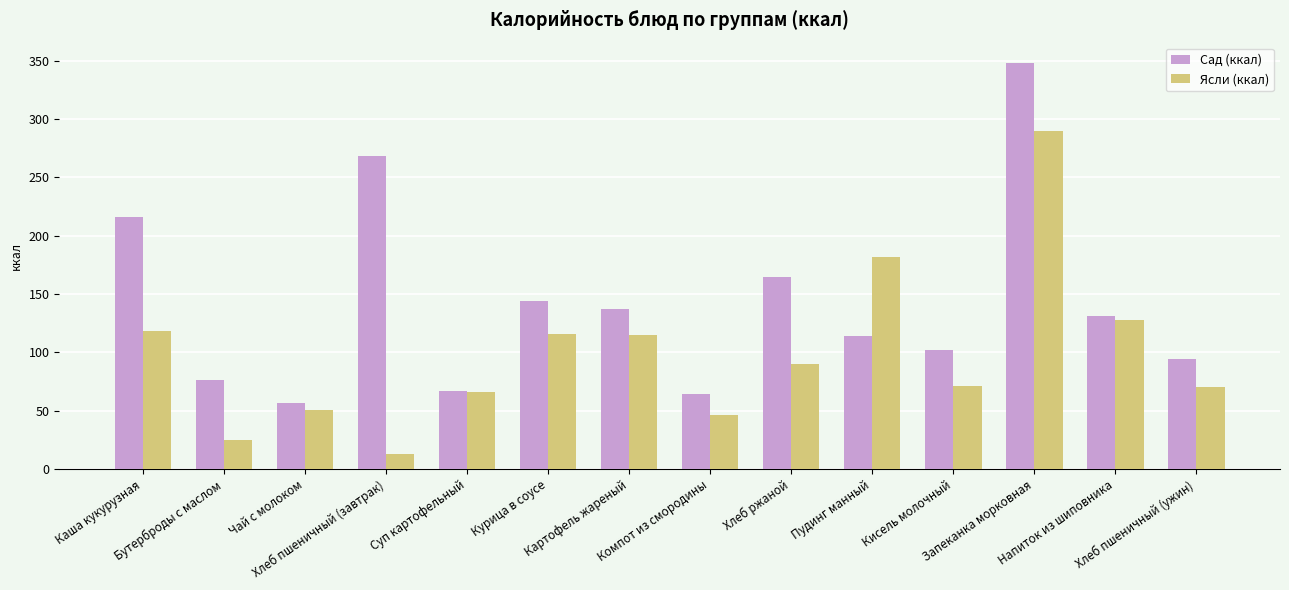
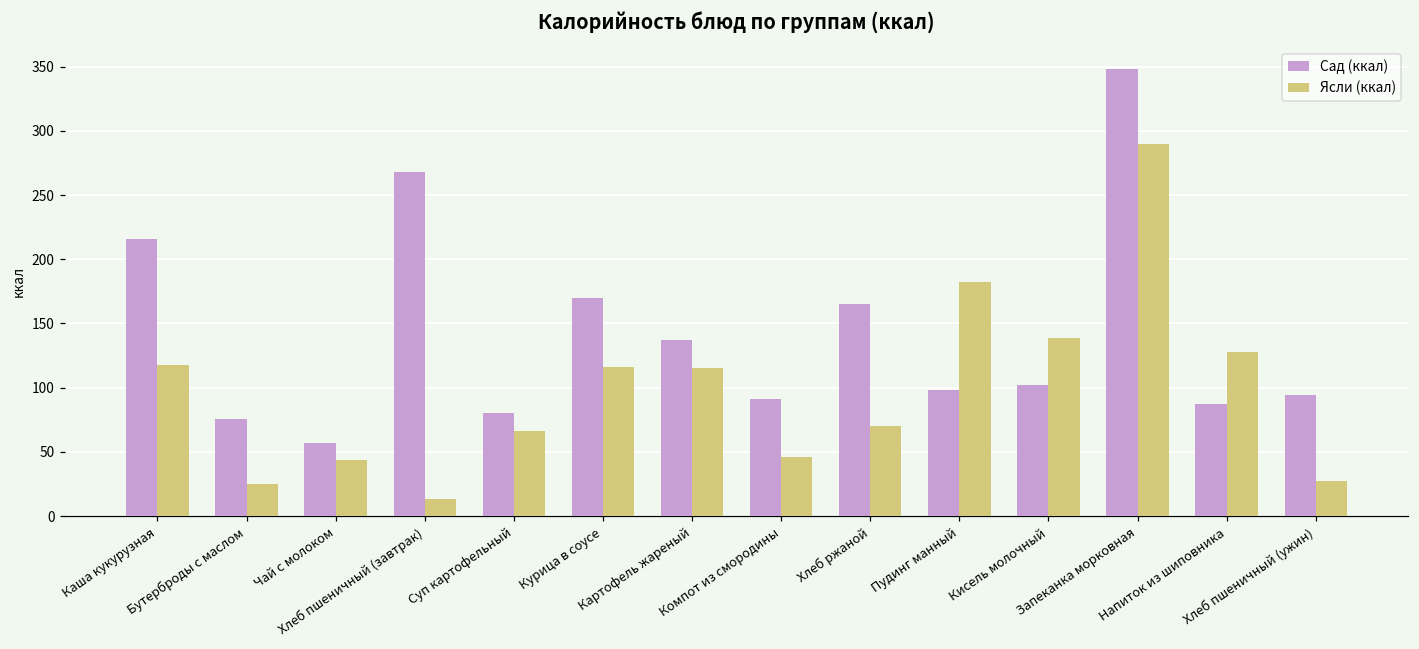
  {
    "Сад (ккал)": {
      "Каша кукурузная": 216,
      "Бутерброды с маслом": 76,
      "Чай с молоком": 57,
      "Хлеб пшеничный (завтрак)": 268,
-     "Суп картофельный": 67,
-     "Курица в соусе": 144,
+     "Суп картофельный": 80,
+     "Курица в соусе": 170,
      "Картофель жареный": 137,
-     "Компот из смородины": 64,
+     "Компот из смородины": 91,
      "Хлеб ржаной": 165,
-     "Пудинг манный": 114,
+     "Пудинг манный": 98,
      "Кисель молочный": 102,
      "Запеканка морковная": 348,
-     "Напиток из шиповника": 131,
+     "Напиток из шиповника": 87,
      "Хлеб пшеничный (ужин)": 94
    },
    "Ясли (ккал)": {
      "Каша кукурузная": 118,
      "Бутерброды с маслом": 25,
-     "Чай с молоком": 51,
+     "Чай с молоком": 44,
      "Хлеб пшеничный (завтрак)": 13,
      "Суп картофельный": 66,
      "Курица в соусе": 116,
      "Картофель жареный": 115,
      "Компот из смородины": 46,
-     "Хлеб ржаной": 90,
+     "Хлеб ржаной": 70,
      "Пудинг манный": 182,
-     "Кисель молочный": 71,
+     "Кисель молочный": 139,
      "Запеканка морковная": 290,
      "Напиток из шиповника": 128,
-     "Хлеб пшеничный (ужин)": 70
+     "Хлеб пшеничный (ужин)": 27
    }
  }
